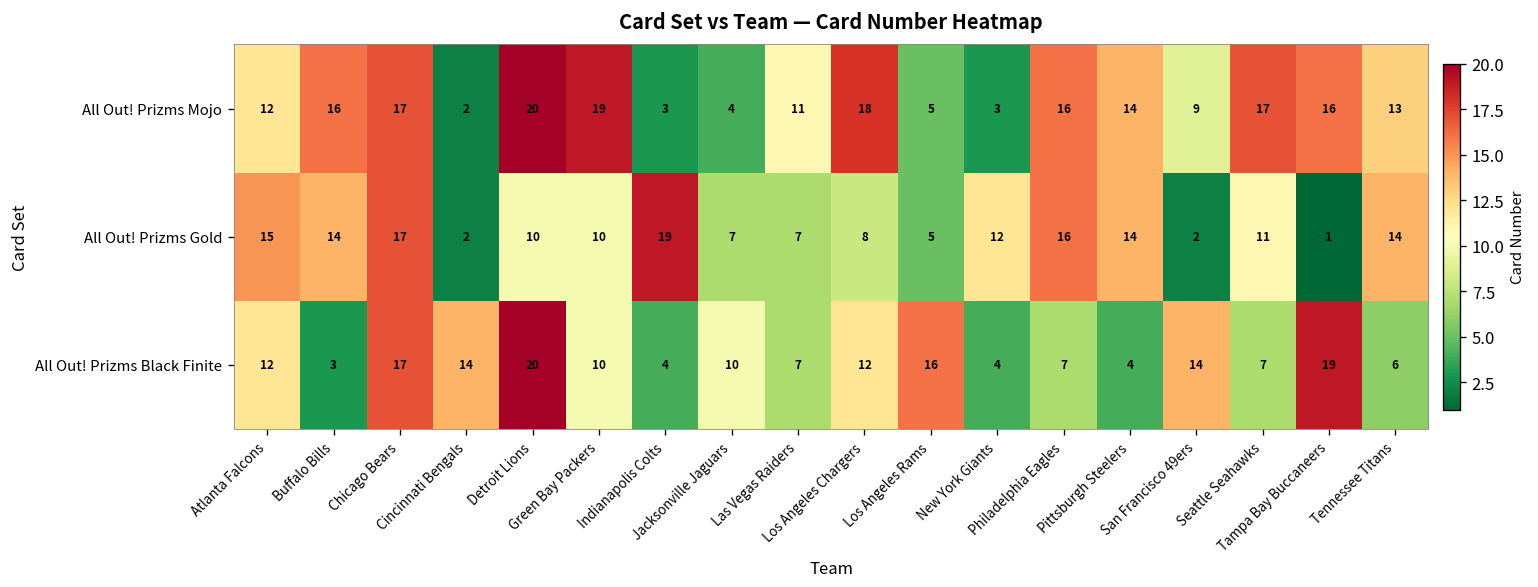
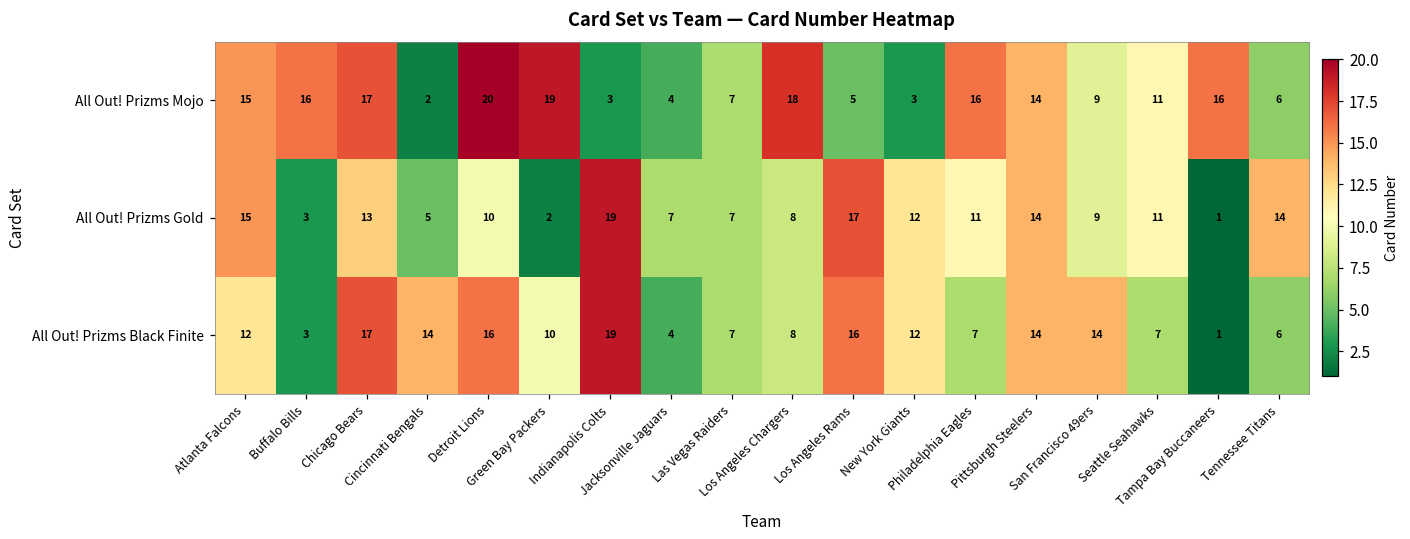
  {
    "All Out! Prizms Mojo": {
-     "Atlanta Falcons": 12,
+     "Atlanta Falcons": 15,
      "Buffalo Bills": 16,
      "Chicago Bears": 17,
      "Cincinnati Bengals": 2,
      "Detroit Lions": 20,
      "Green Bay Packers": 19,
      "Indianapolis Colts": 3,
      "Jacksonville Jaguars": 4,
-     "Las Vegas Raiders": 11,
+     "Las Vegas Raiders": 7,
      "Los Angeles Chargers": 18,
      "Los Angeles Rams": 5,
      "New York Giants": 3,
      "Philadelphia Eagles": 16,
      "Pittsburgh Steelers": 14,
      "San Francisco 49ers": 9,
-     "Seattle Seahawks": 17,
+     "Seattle Seahawks": 11,
      "Tampa Bay Buccaneers": 16,
-     "Tennessee Titans": 13
+     "Tennessee Titans": 6
    },
    "All Out! Prizms Gold": {
      "Atlanta Falcons": 15,
-     "Buffalo Bills": 14,
-     "Chicago Bears": 17,
-     "Cincinnati Bengals": 2,
+     "Buffalo Bills": 3,
+     "Chicago Bears": 13,
+     "Cincinnati Bengals": 5,
      "Detroit Lions": 10,
-     "Green Bay Packers": 10,
+     "Green Bay Packers": 2,
      "Indianapolis Colts": 19,
      "Jacksonville Jaguars": 7,
      "Las Vegas Raiders": 7,
      "Los Angeles Chargers": 8,
-     "Los Angeles Rams": 5,
+     "Los Angeles Rams": 17,
      "New York Giants": 12,
-     "Philadelphia Eagles": 16,
+     "Philadelphia Eagles": 11,
      "Pittsburgh Steelers": 14,
-     "San Francisco 49ers": 2,
+     "San Francisco 49ers": 9,
      "Seattle Seahawks": 11,
      "Tampa Bay Buccaneers": 1,
      "Tennessee Titans": 14
    },
    "All Out! Prizms Black Finite": {
      "Atlanta Falcons": 12,
      "Buffalo Bills": 3,
      "Chicago Bears": 17,
      "Cincinnati Bengals": 14,
-     "Detroit Lions": 20,
+     "Detroit Lions": 16,
      "Green Bay Packers": 10,
-     "Indianapolis Colts": 4,
-     "Jacksonville Jaguars": 10,
+     "Indianapolis Colts": 19,
+     "Jacksonville Jaguars": 4,
      "Las Vegas Raiders": 7,
-     "Los Angeles Chargers": 12,
+     "Los Angeles Chargers": 8,
      "Los Angeles Rams": 16,
-     "New York Giants": 4,
+     "New York Giants": 12,
      "Philadelphia Eagles": 7,
-     "Pittsburgh Steelers": 4,
+     "Pittsburgh Steelers": 14,
      "San Francisco 49ers": 14,
      "Seattle Seahawks": 7,
-     "Tampa Bay Buccaneers": 19,
+     "Tampa Bay Buccaneers": 1,
      "Tennessee Titans": 6
    }
  }
